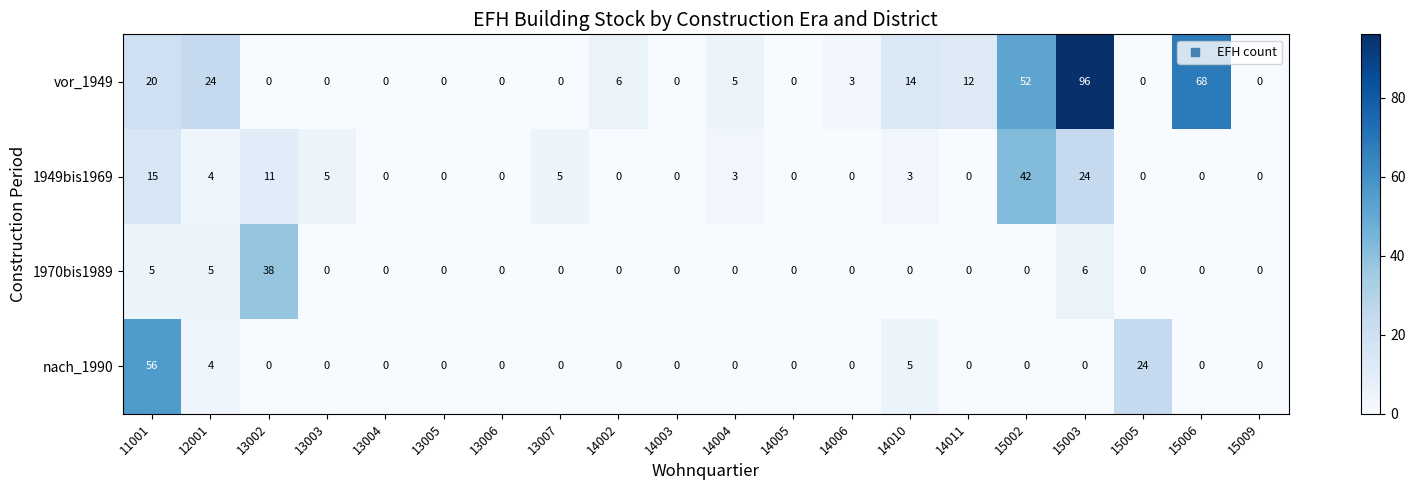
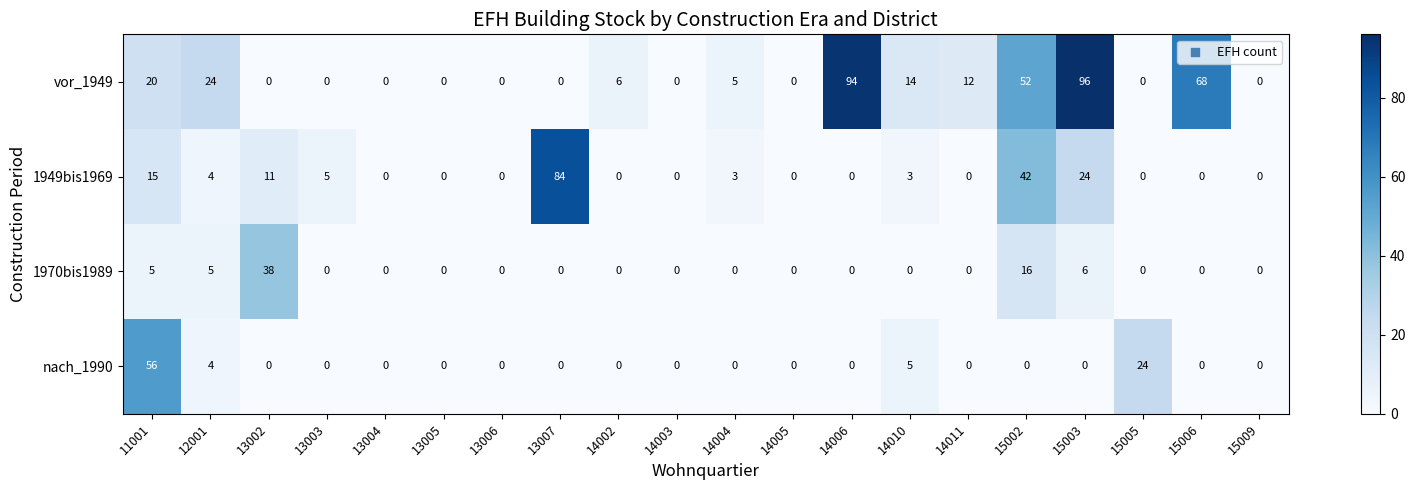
  {
    "vor_1949": {
      "11001": 20,
      "12001": 24,
      "13002": 0,
      "13003": 0,
      "13004": 0,
      "13005": 0,
      "13006": 0,
      "13007": 0,
      "14002": 6,
      "14003": 0,
      "14004": 5,
      "14005": 0,
-     "14006": 3,
+     "14006": 94,
      "14010": 14,
      "14011": 12,
      "15002": 52,
      "15003": 96,
      "15005": 0,
      "15006": 68,
      "15009": 0
    },
    "1949bis1969": {
      "11001": 15,
      "12001": 4,
      "13002": 11,
      "13003": 5,
      "13004": 0,
      "13005": 0,
      "13006": 0,
-     "13007": 5,
+     "13007": 84,
      "14002": 0,
      "14003": 0,
      "14004": 3,
      "14005": 0,
      "14006": 0,
      "14010": 3,
      "14011": 0,
      "15002": 42,
      "15003": 24,
      "15005": 0,
      "15006": 0,
      "15009": 0
    },
    "1970bis1989": {
      "11001": 5,
      "12001": 5,
      "13002": 38,
      "13003": 0,
      "13004": 0,
      "13005": 0,
      "13006": 0,
      "13007": 0,
      "14002": 0,
      "14003": 0,
      "14004": 0,
      "14005": 0,
      "14006": 0,
      "14010": 0,
      "14011": 0,
-     "15002": 0,
+     "15002": 16,
      "15003": 6,
      "15005": 0,
      "15006": 0,
      "15009": 0
    },
    "nach_1990": {
      "11001": 56,
      "12001": 4,
      "13002": 0,
      "13003": 0,
      "13004": 0,
      "13005": 0,
      "13006": 0,
      "13007": 0,
      "14002": 0,
      "14003": 0,
      "14004": 0,
      "14005": 0,
      "14006": 0,
      "14010": 5,
      "14011": 0,
      "15002": 0,
      "15003": 0,
      "15005": 24,
      "15006": 0,
      "15009": 0
    }
  }
